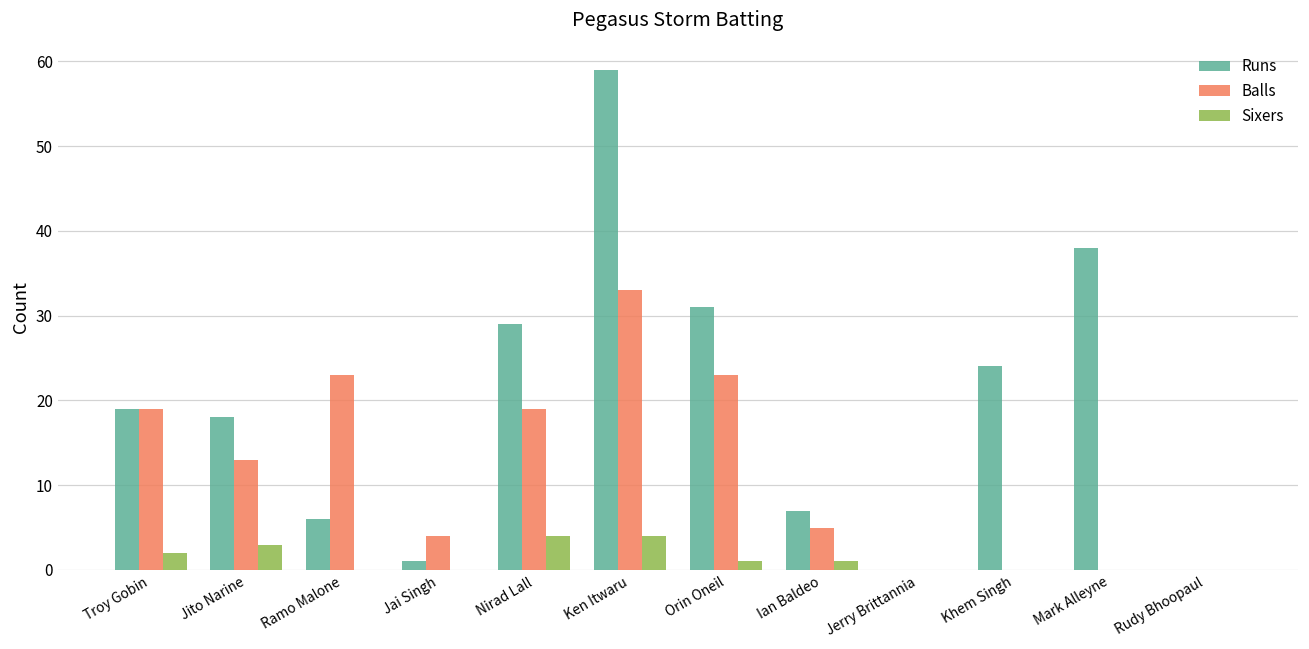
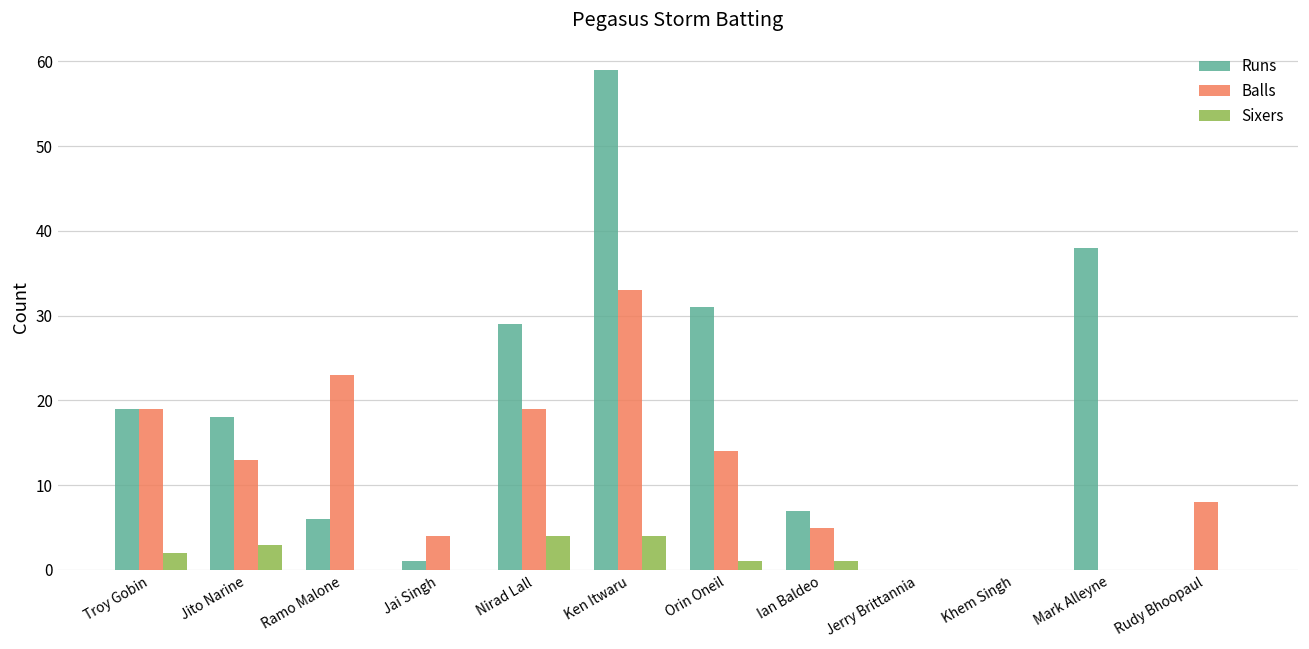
  {
    "Runs": {
      "Troy Gobin": 19,
      "Jito Narine": 18,
      "Ramo Malone": 6,
      "Jai Singh": 1,
      "Nirad Lall": 29,
      "Ken Itwaru": 59,
      "Orin Oneil": 31,
      "Ian Baldeo": 7,
      "Jerry Brittannia": 0,
-     "Khem Singh": 24,
+     "Khem Singh": 0,
      "Mark Alleyne": 38,
      "Rudy Bhoopaul": 0
    },
    "Balls": {
      "Troy Gobin": 19,
      "Jito Narine": 13,
      "Ramo Malone": 23,
      "Jai Singh": 4,
      "Nirad Lall": 19,
      "Ken Itwaru": 33,
-     "Orin Oneil": 23,
+     "Orin Oneil": 14,
      "Ian Baldeo": 5,
      "Jerry Brittannia": 0,
      "Khem Singh": 0,
      "Mark Alleyne": 0,
-     "Rudy Bhoopaul": 0
+     "Rudy Bhoopaul": 8
    },
    "Sixers": {
      "Troy Gobin": 2,
      "Jito Narine": 3,
      "Ramo Malone": 0,
      "Jai Singh": 0,
      "Nirad Lall": 4,
      "Ken Itwaru": 4,
      "Orin Oneil": 1,
      "Ian Baldeo": 1,
      "Jerry Brittannia": 0,
      "Khem Singh": 0,
      "Mark Alleyne": 0,
      "Rudy Bhoopaul": 0
    }
  }
